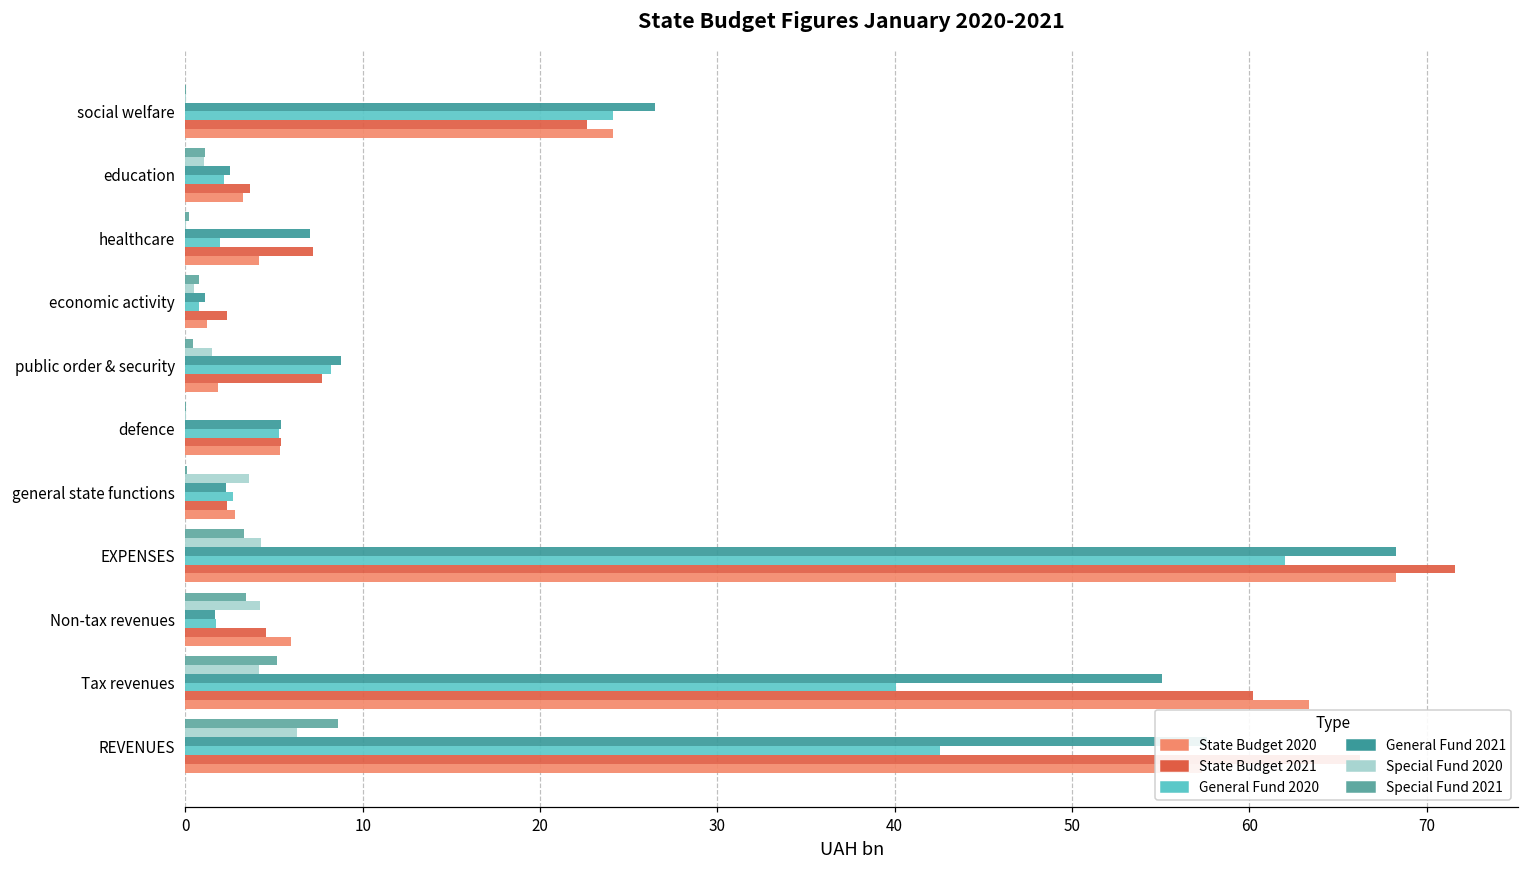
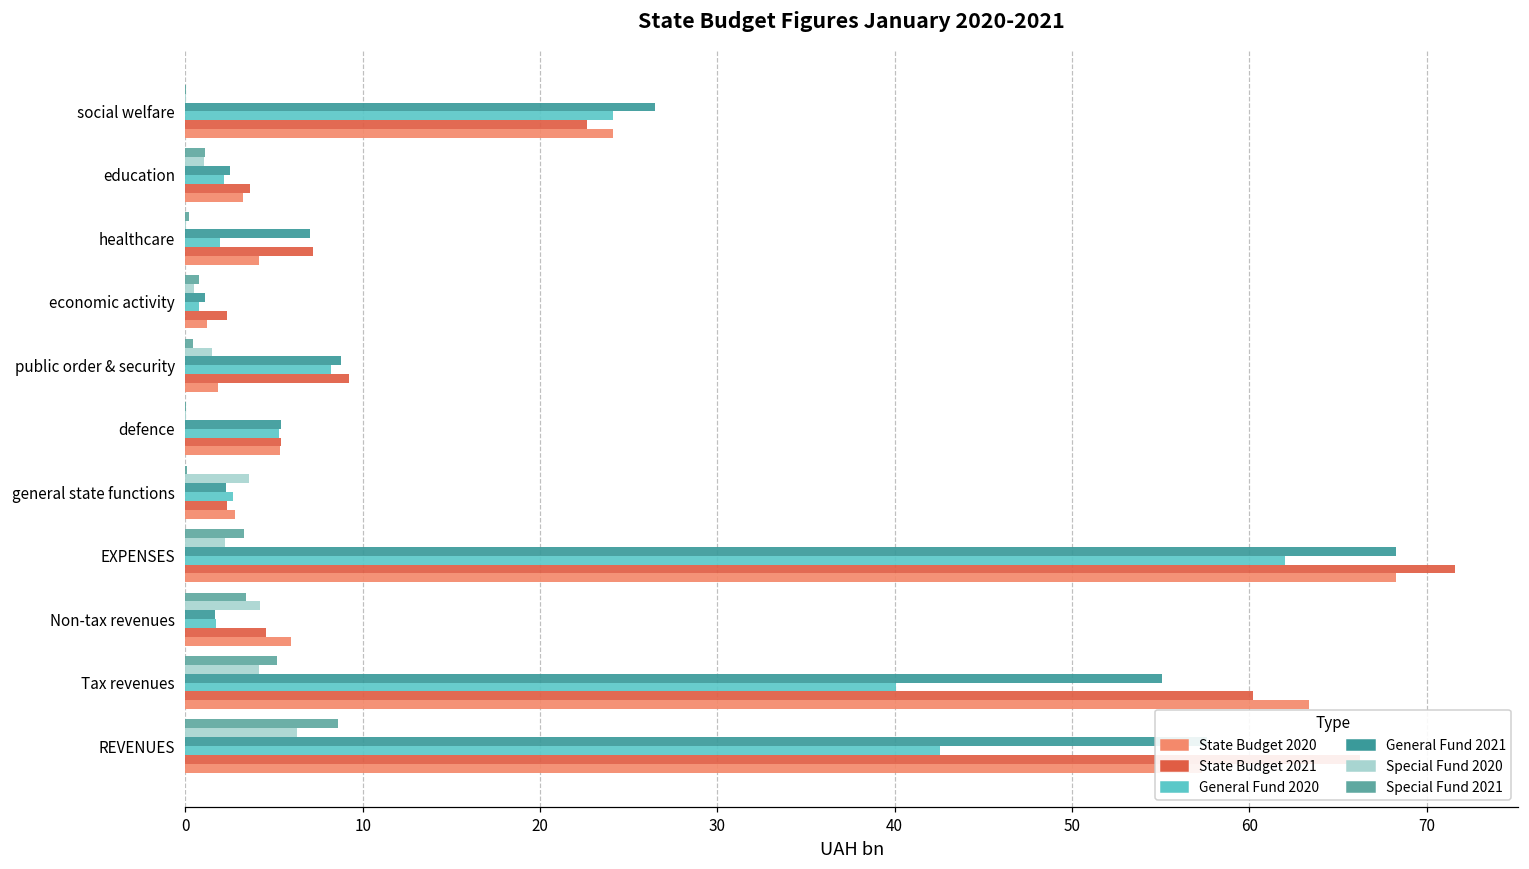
  {
    "State Budget 2020": {
      "social welfare": 24.1,
      "education": 3.2,
      "healthcare": 4.1,
      "economic activity": 1.2,
      "public order & security": 1.9,
      "defence": 5.3,
      "general state functions": 2.8,
      "EXPENSES": 68.3,
      "Non-tax revenues": 5.9,
      "Tax revenues": 63.4
    },
    "State Budget 2021": {
      "social welfare": 22.6,
      "education": 3.6,
      "healthcare": 7.2,
      "economic activity": 2.3,
-     "public order & security": 7.7,
+     "public order & security": 9.2,
      "defence": 5.4,
      "general state functions": 2.3,
      "EXPENSES": 71.6,
      "Non-tax revenues": 4.6,
      "Tax revenues": 60.2
    },
    "Special Fund 2020": {
      "education": 1.0,
      "economic activity": 0.5,
      "public order & security": 1.5,
      "general state functions": 3.6,
-     "EXPENSES": 4.3,
+     "EXPENSES": 2.2,
      "Non-tax revenues": 4.2,
      "Tax revenues": 4.1,
      "REVENUES": 6.3
    }
  }
